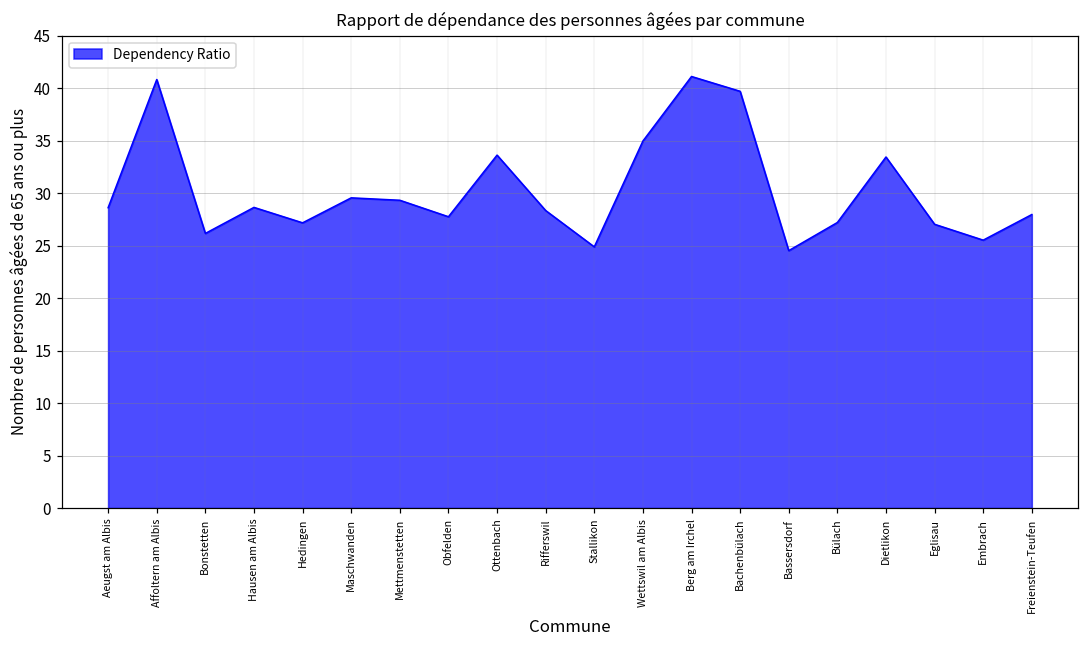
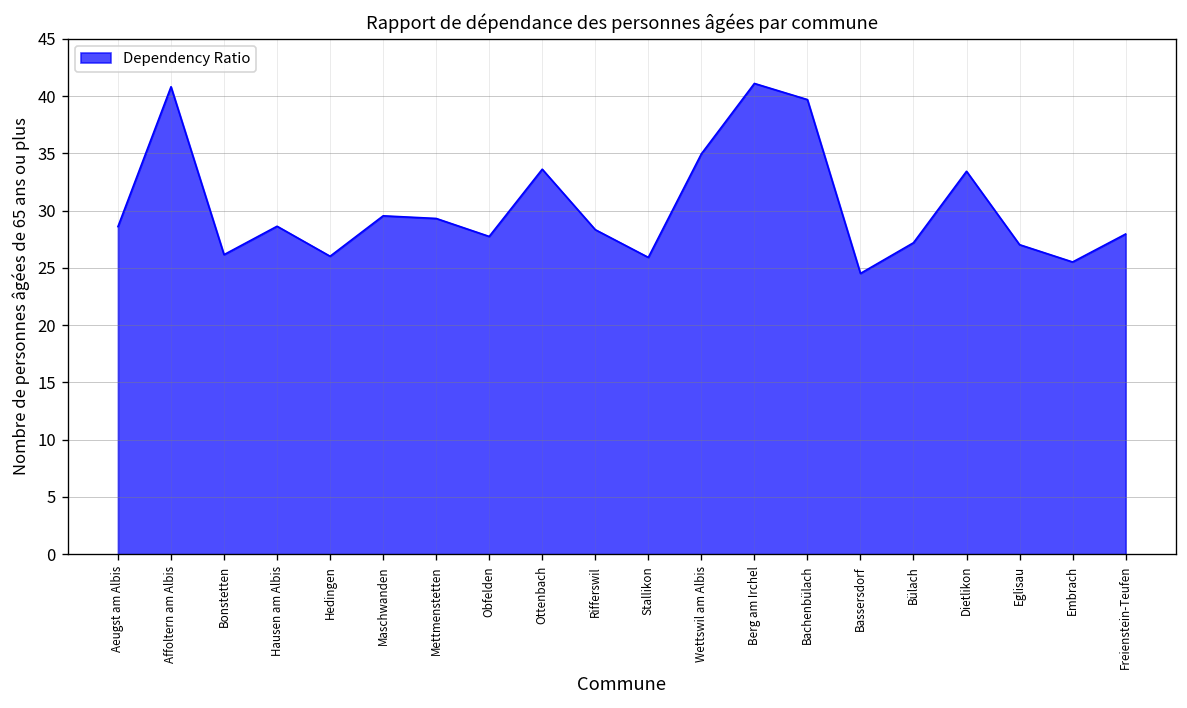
  {
    "Aeugst am Albis": 29,
    "Affoltern am Albis": 41,
    "Bonstetten": 26,
    "Hausen am Albis": 29,
-   "Hedingen": 27,
+   "Hedingen": 26,
    "Maschwanden": 30,
    "Mettmenstetten": 29,
    "Obfelden": 28,
    "Ottenbach": 34,
    "Rifferswil": 28,
-   "Stallikon": 25,
+   "Stallikon": 26,
    "Wettswil am Albis": 35,
    "Berg am Irchel": 41,
    "Bachenbülach": 40,
    "Bassersdorf": 25,
    "Bülach": 27,
    "Dietlikon": 33,
    "Eglisau": 27,
    "Embrach": 26,
    "Freienstein-Teufen": 28
  }
